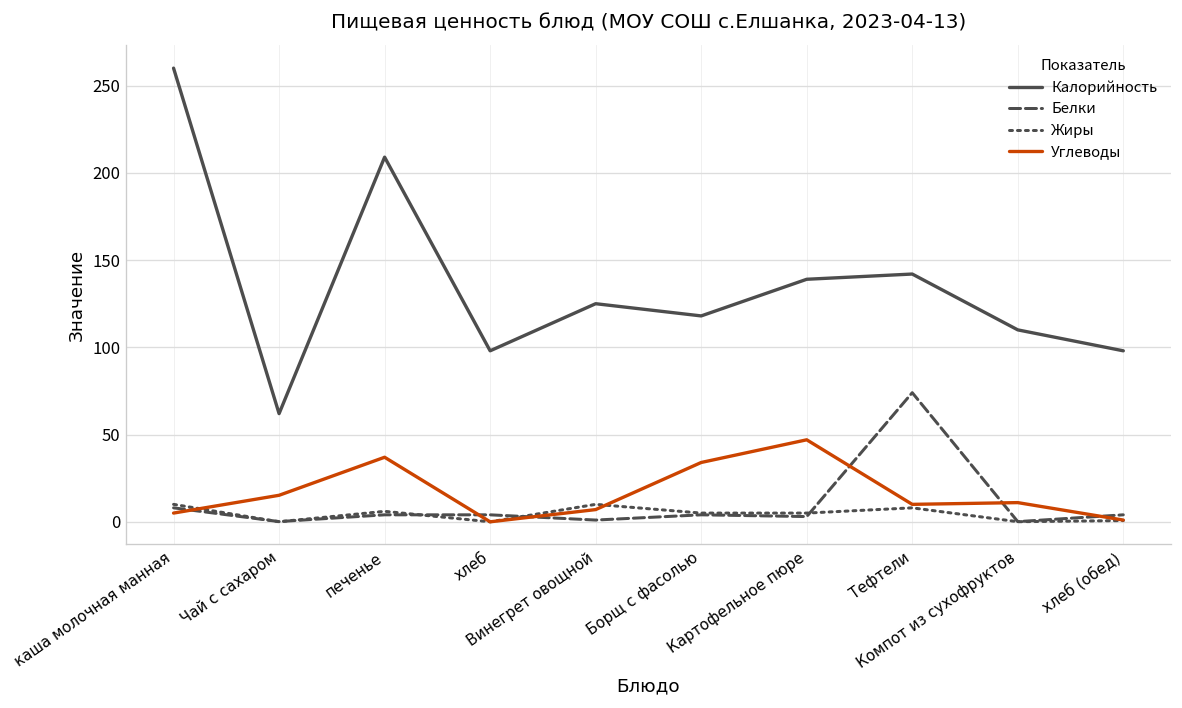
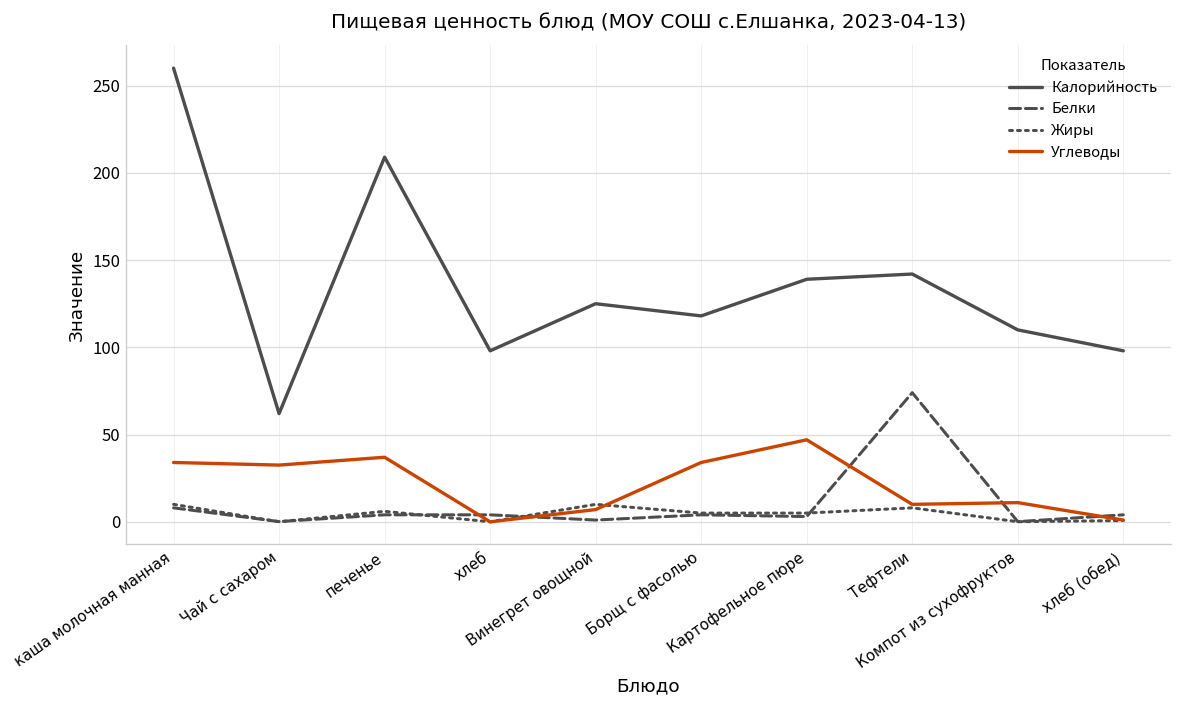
  {
    "Углеводы": {
-     "каша молочная манная": 5,
-     "Чай с сахаром": 15,
+     "каша молочная манная": 34,
+     "Чай с сахаром": 33,
      "печенье": 37,
      "Винегрет овощной": 7,
      "Борщ с фасолью": 34,
      "Картофельное пюре": 47,
      "Тефтели": 10,
      "Компот из сухофруктов": 11
    }
  }
